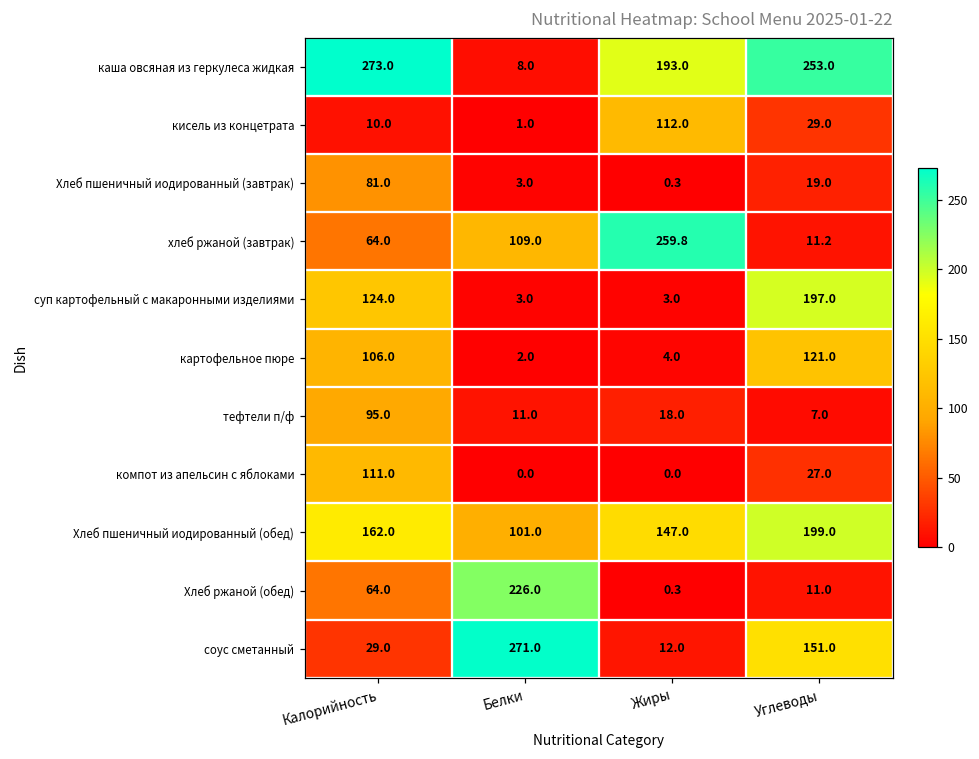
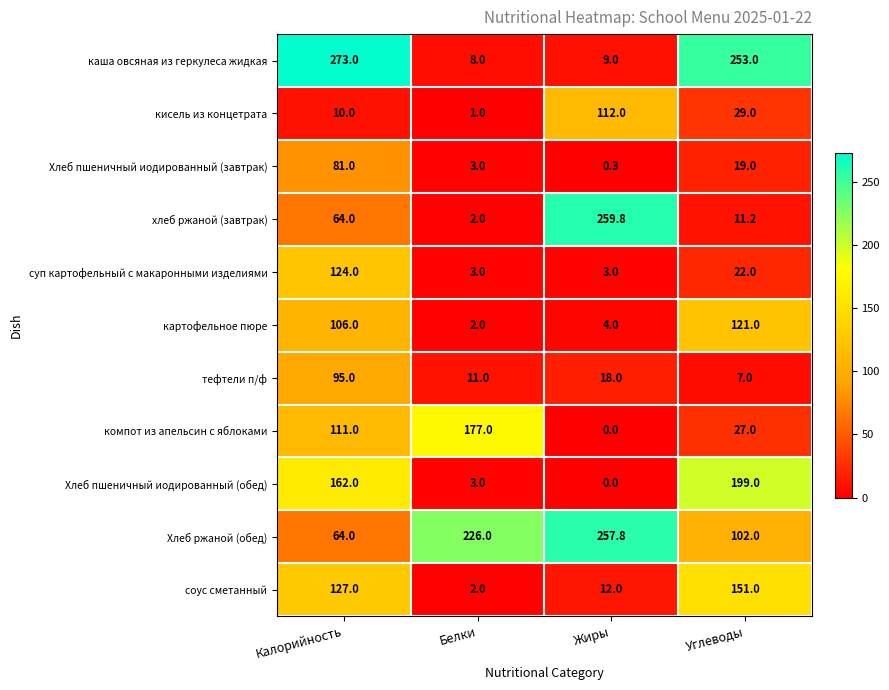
  {
    "каша овсяная из геркулеса жидкая": {
      "Калорийность": 273.0,
      "Белки": 8.0,
-     "Жиры": 193.0,
+     "Жиры": 9.0,
      "Углеводы": 253.0
    },
    "кисель из концетрата": {
      "Калорийность": 10.0,
      "Белки": 1.0,
      "Жиры": 112.0,
      "Углеводы": 29.0
    },
    "Хлеб пшеничный иодированный (завтрак)": {
      "Калорийность": 81.0,
      "Белки": 3.0,
      "Жиры": 0.3,
      "Углеводы": 19.0
    },
    "хлеб ржаной (завтрак)": {
      "Калорийность": 64.0,
-     "Белки": 109.0,
+     "Белки": 2.0,
      "Жиры": 259.8,
      "Углеводы": 11.2
    },
    "суп картофельный с макаронными изделиями": {
      "Калорийность": 124.0,
      "Белки": 3.0,
      "Жиры": 3.0,
-     "Углеводы": 197.0
+     "Углеводы": 22.0
    },
    "картофельное пюре": {
      "Калорийность": 106.0,
      "Белки": 2.0,
      "Жиры": 4.0,
      "Углеводы": 121.0
    },
    "тефтели п/ф": {
      "Калорийность": 95.0,
      "Белки": 11.0,
      "Жиры": 18.0,
      "Углеводы": 7.0
    },
    "компот из апельсин с яблоками": {
      "Калорийность": 111.0,
-     "Белки": 0.0,
+     "Белки": 177.0,
      "Жиры": 0.0,
      "Углеводы": 27.0
    },
    "Хлеб пшеничный иодированный (обед)": {
      "Калорийность": 162.0,
-     "Белки": 101.0,
-     "Жиры": 147.0,
+     "Белки": 3.0,
+     "Жиры": 0.0,
      "Углеводы": 199.0
    },
    "Хлеб ржаной (обед)": {
      "Калорийность": 64.0,
      "Белки": 226.0,
-     "Жиры": 0.3,
-     "Углеводы": 11.0
+     "Жиры": 257.8,
+     "Углеводы": 102.0
    },
    "соус сметанный": {
-     "Калорийность": 29.0,
-     "Белки": 271.0,
+     "Калорийность": 127.0,
+     "Белки": 2.0,
      "Жиры": 12.0,
      "Углеводы": 151.0
    }
  }
